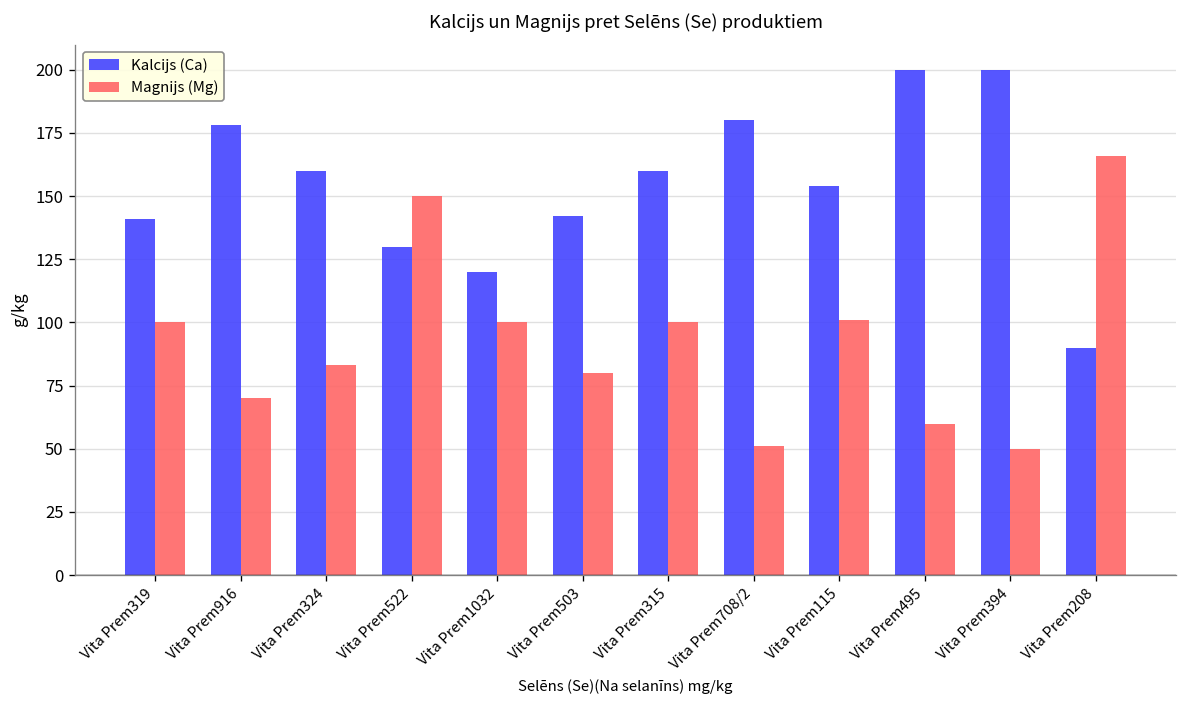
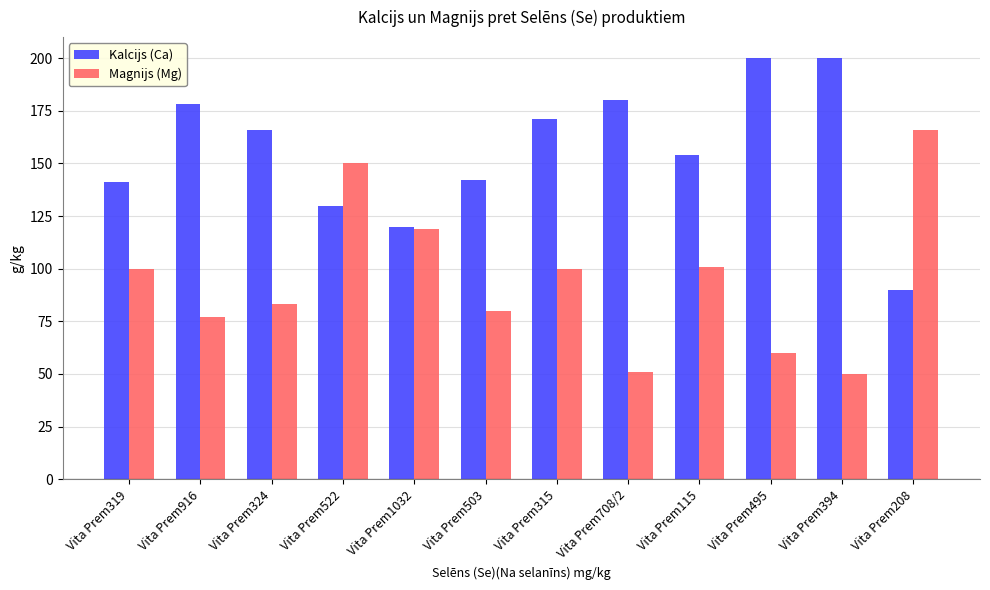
  {
    "Kalcijs (Ca)": {
      "Vita Prem319": 141,
      "Vita Prem916": 178,
-     "Vita Prem324": 160,
+     "Vita Prem324": 166,
      "Vita Prem522": 130,
      "Vita Prem1032": 120,
      "Vita Prem503": 142,
-     "Vita Prem315": 160,
+     "Vita Prem315": 171,
      "Vita Prem708/2": 180,
      "Vita Prem115": 154,
      "Vita Prem495": 200,
      "Vita Prem394": 200,
      "Vita Prem208": 90
    },
    "Magnijs (Mg)": {
      "Vita Prem319": 100,
-     "Vita Prem916": 70,
+     "Vita Prem916": 77,
      "Vita Prem324": 83,
      "Vita Prem522": 150,
-     "Vita Prem1032": 100,
+     "Vita Prem1032": 119,
      "Vita Prem503": 80,
      "Vita Prem315": 100,
      "Vita Prem708/2": 51,
      "Vita Prem115": 101,
      "Vita Prem495": 60,
      "Vita Prem394": 50,
      "Vita Prem208": 166
    }
  }
